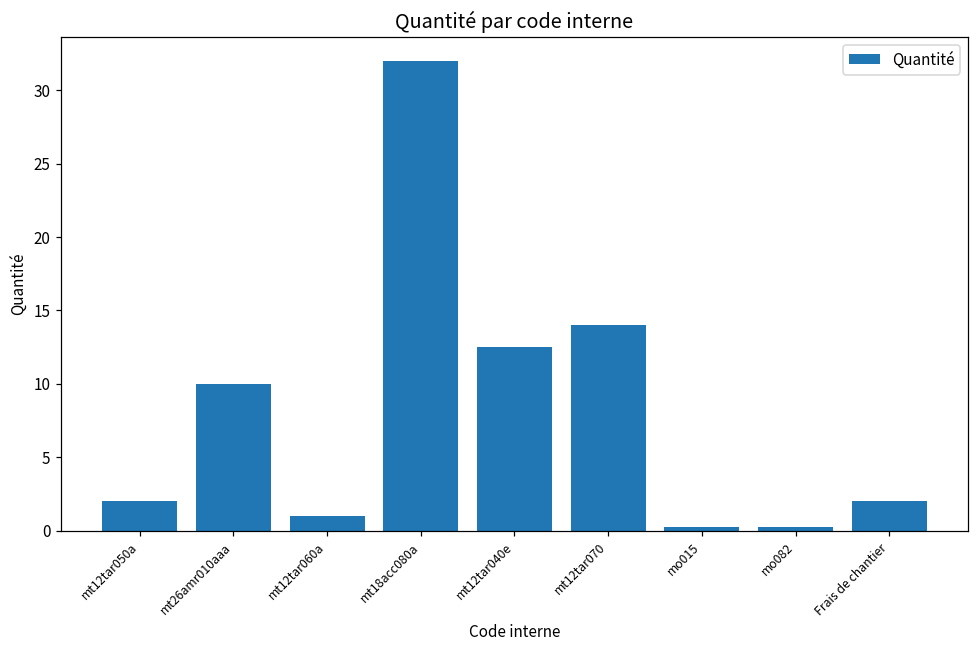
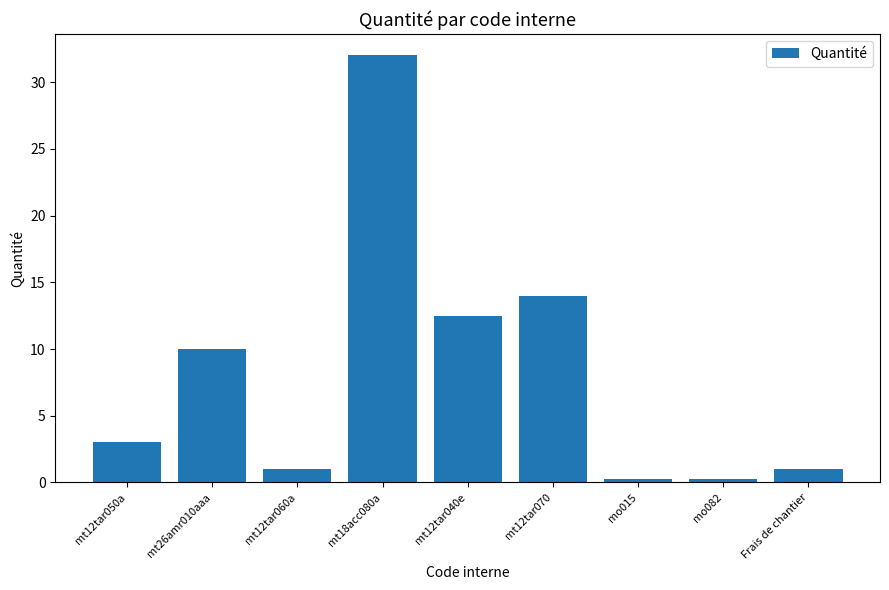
  {
-   "mt12tar050a": 2,
+   "mt12tar050a": 3,
    "mt26amr010aaa": 10,
    "mt12tar060a": 1,
    "mt18acc080a": 32,
    "mt12tar040e": 12.5,
    "mt12tar070": 14,
    "mo015": 0.2,
    "mo082": 0.2,
-   "Frais de chantier": 2
+   "Frais de chantier": 1
  }
